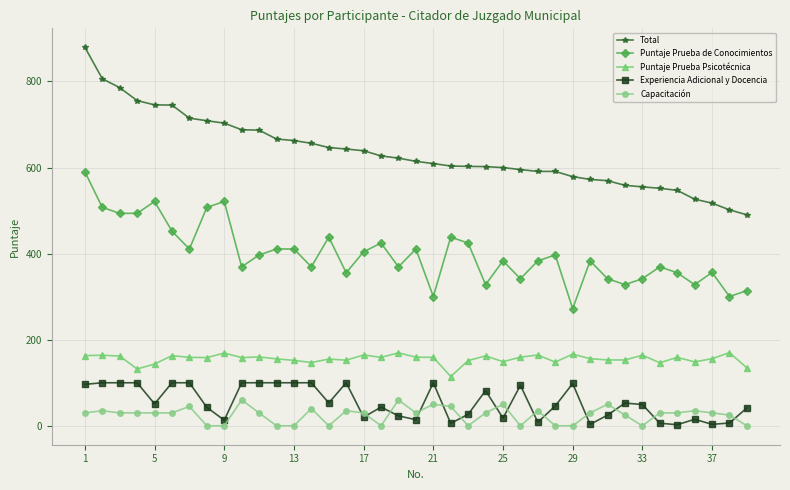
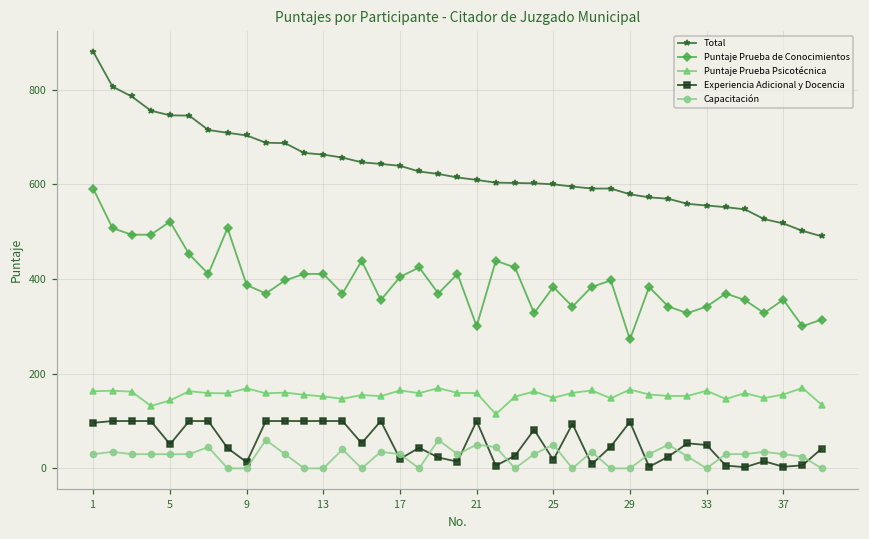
  {
    "Puntaje Prueba de Conocimientos": {
      "1": 590,
      "5": 520,
-     "9": 520,
+     "9": 390,
      "13": 410,
      "17": 400,
      "21": 300,
      "25": 380,
      "29": 270,
      "33": 340,
      "37": 360
    }
  }
